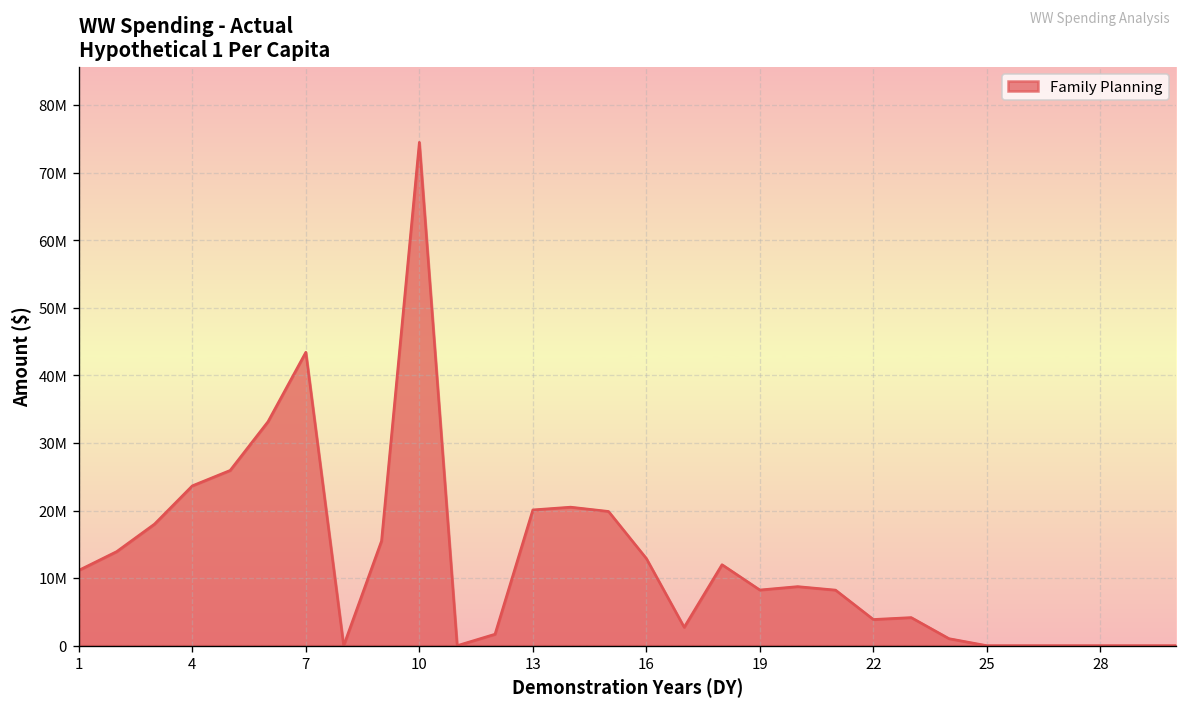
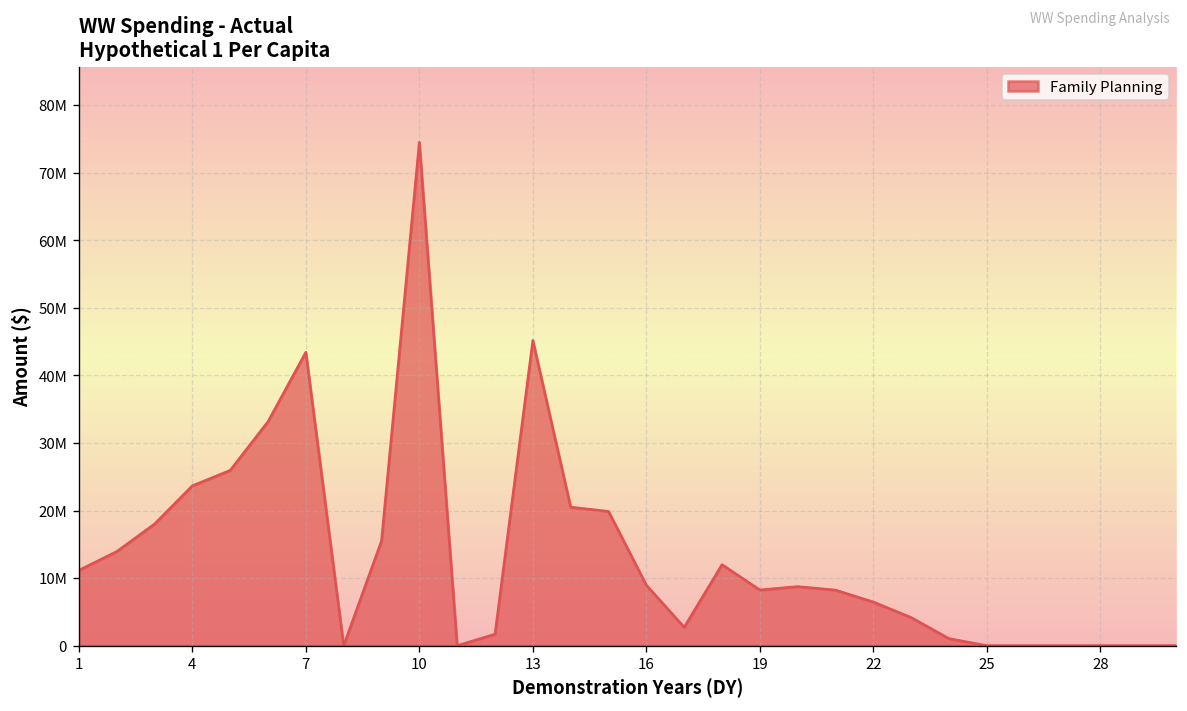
  {
    "1": 11000000,
    "4": 24000000,
    "7": 43000000,
    "10": 75000000,
-   "13": 20000000,
-   "16": 13000000,
+   "13": 45000000,
+   "16": 9000000,
    "19": 8000000,
-   "22": 4000000,
+   "22": 6000000,
    "25": 0,
    "28": 0
  }
